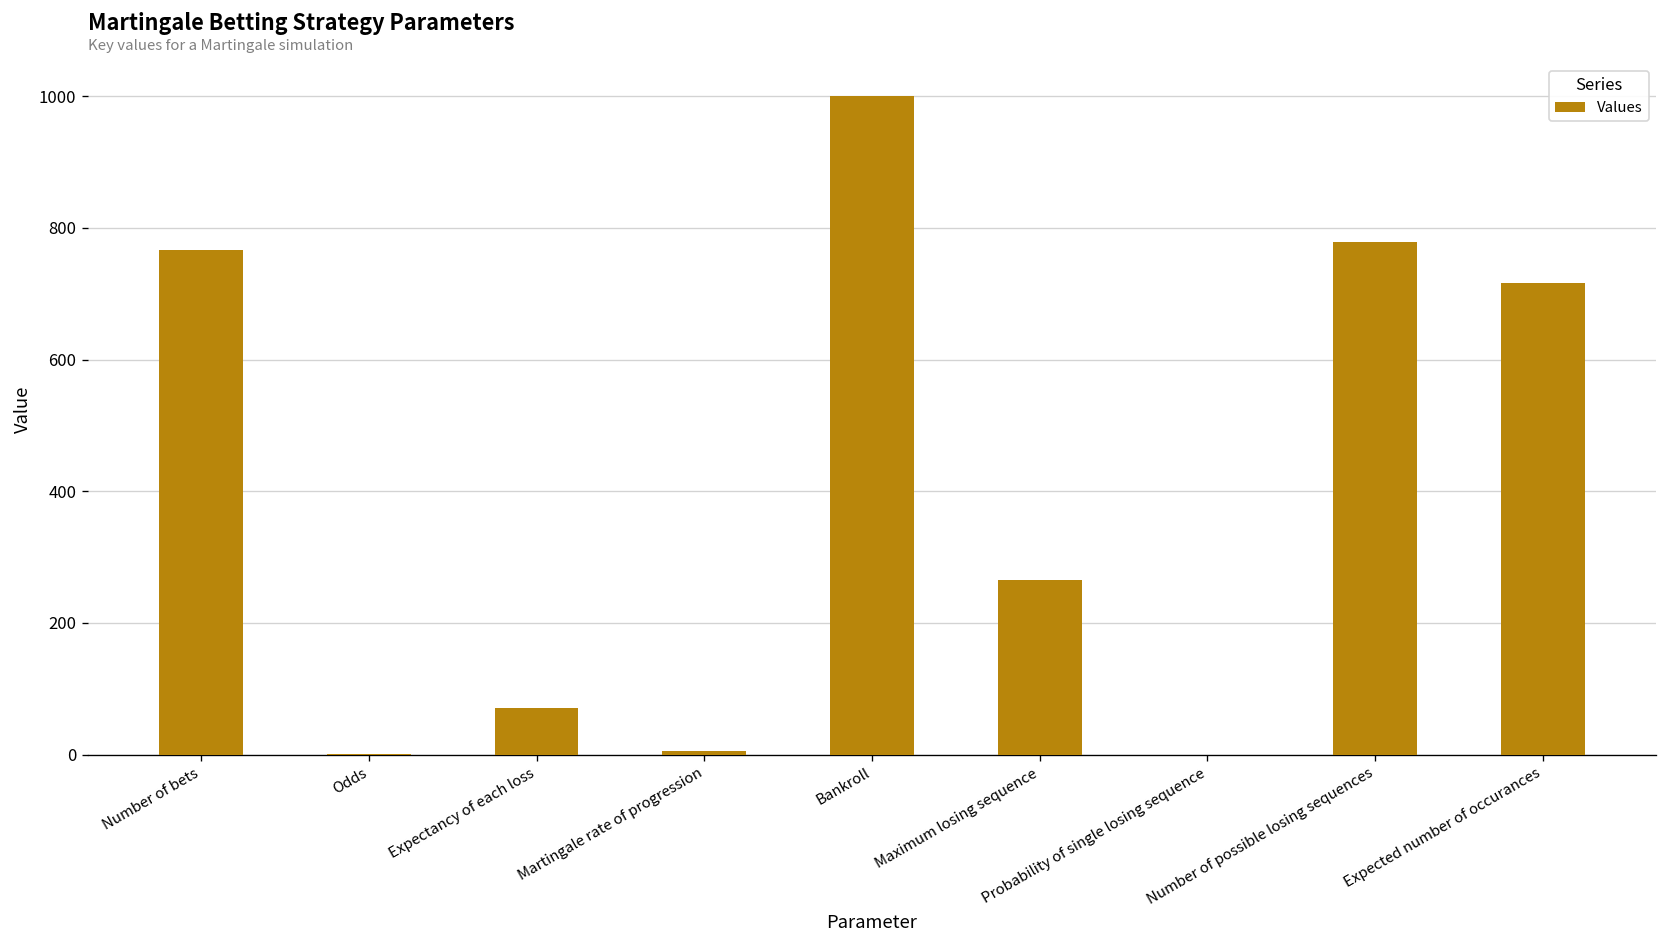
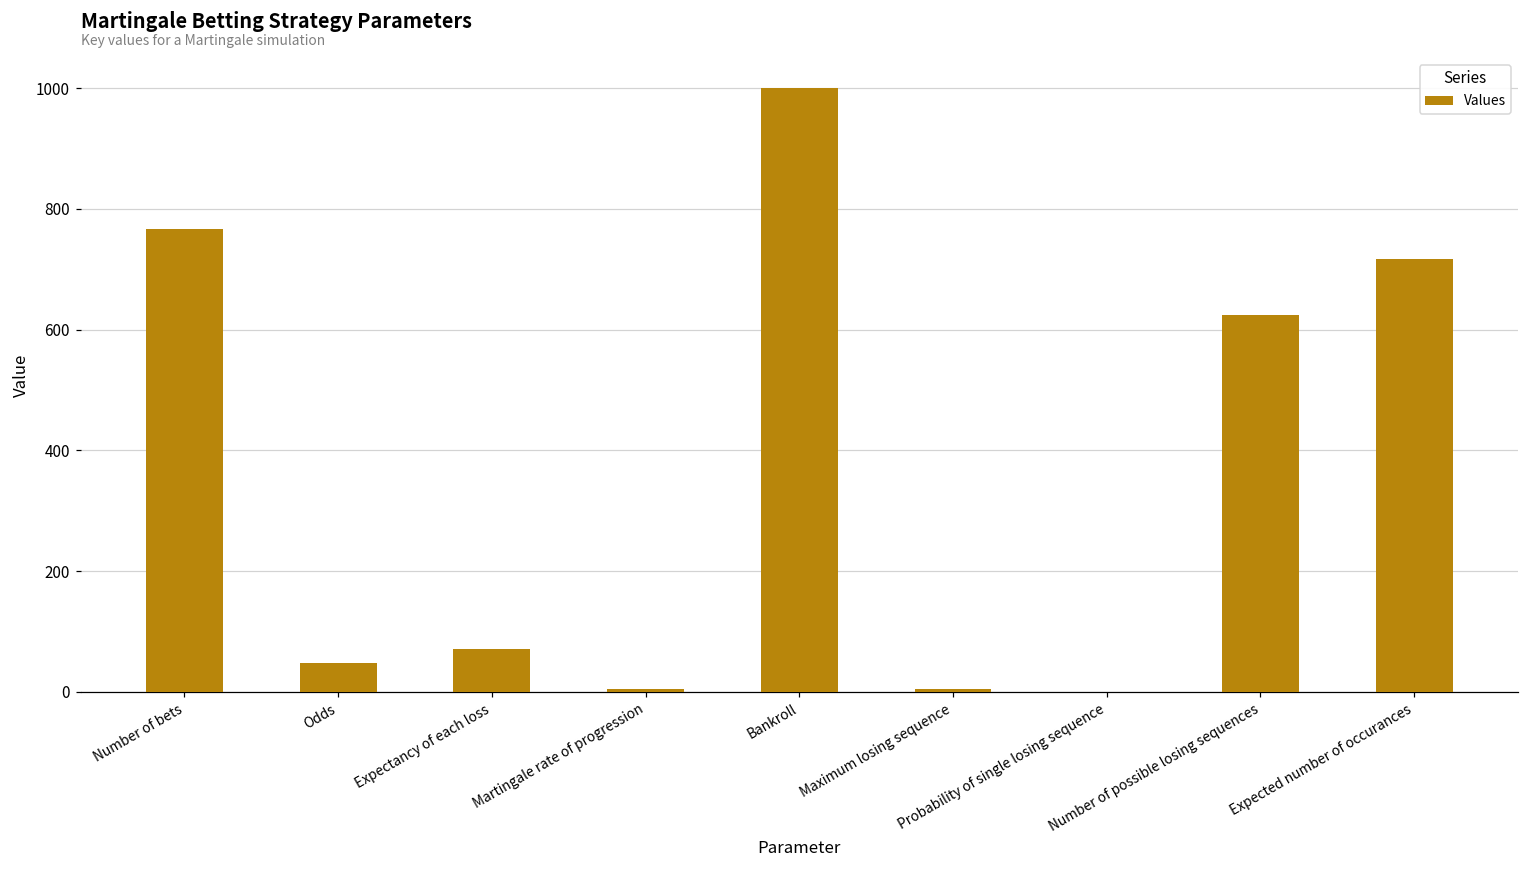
  {
    "Number of bets": 770,
-   "Odds": 0,
+   "Odds": 50,
    "Expectancy of each loss": 70,
    "Martingale rate of progression": 10,
    "Bankroll": 1000,
-   "Maximum losing sequence": 270,
-   "Number of possible losing sequences": 780,
+   "Maximum losing sequence": 0,
+   "Number of possible losing sequences": 630,
    "Expected number of occurances": 720
  }
